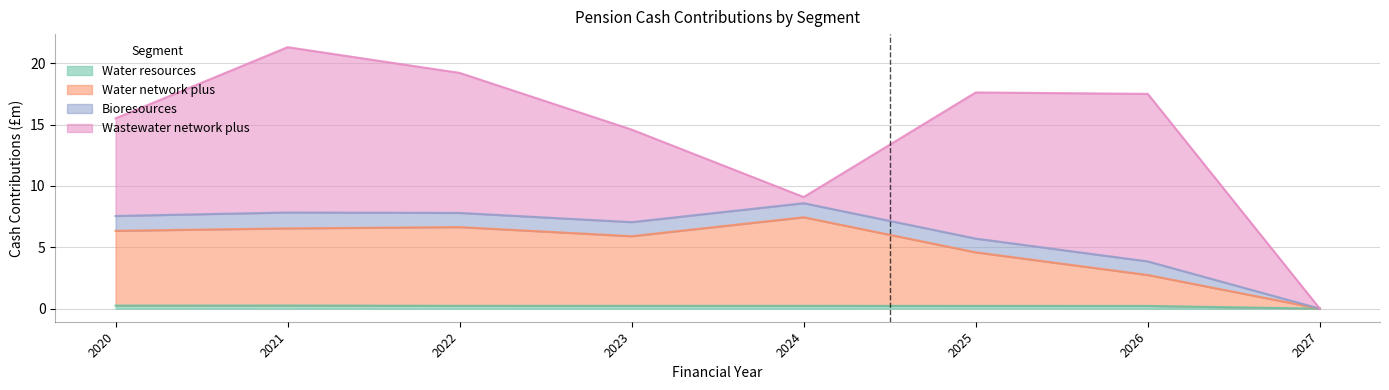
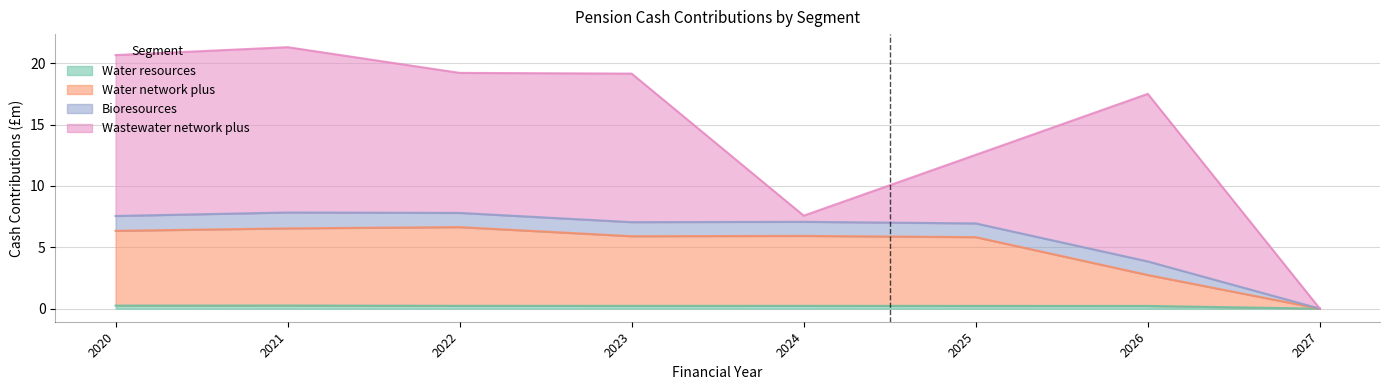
  {
    "Water network plus": {
      "2020": 6.1,
      "2021": 6.3,
      "2022": 6.4,
      "2023": 5.7,
-     "2024": 7.2,
-     "2025": 4.4,
+     "2024": 5.7,
+     "2025": 5.6,
      "2026": 2.5
    },
    "Wastewater network plus": {
-     "2020": 8.0,
+     "2020": 13.1,
      "2021": 13.5,
      "2022": 11.4,
-     "2023": 7.5,
+     "2023": 12.1,
      "2024": 0.5,
-     "2025": 11.9,
+     "2025": 5.6,
      "2026": 13.7
    }
  }
